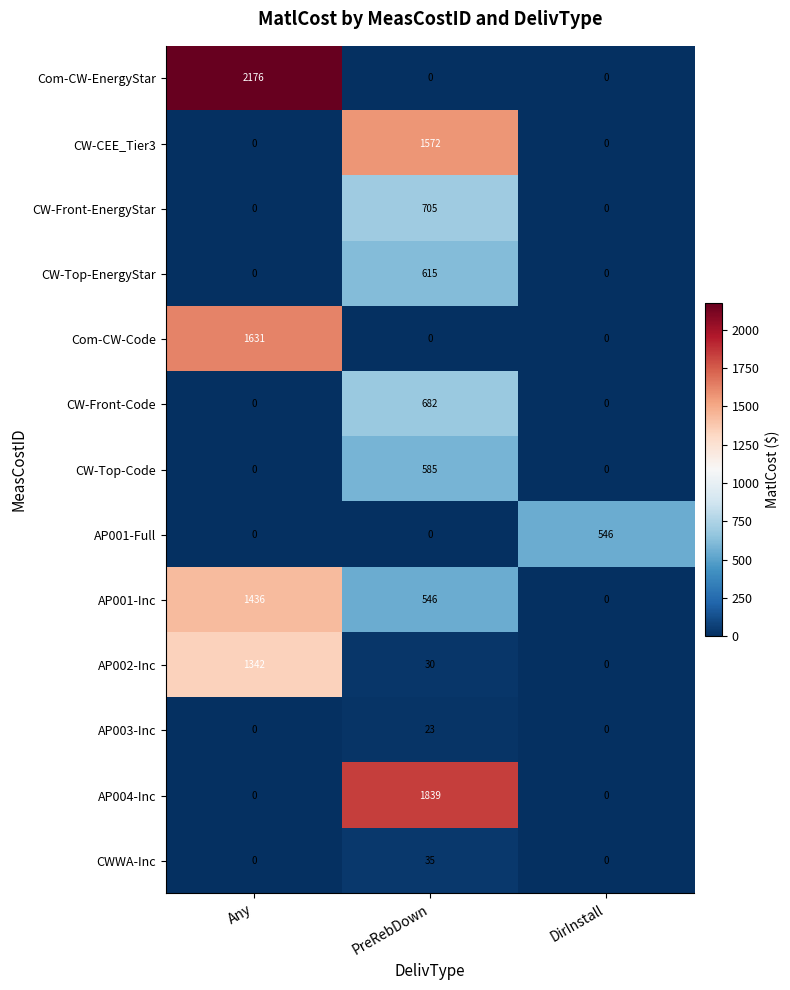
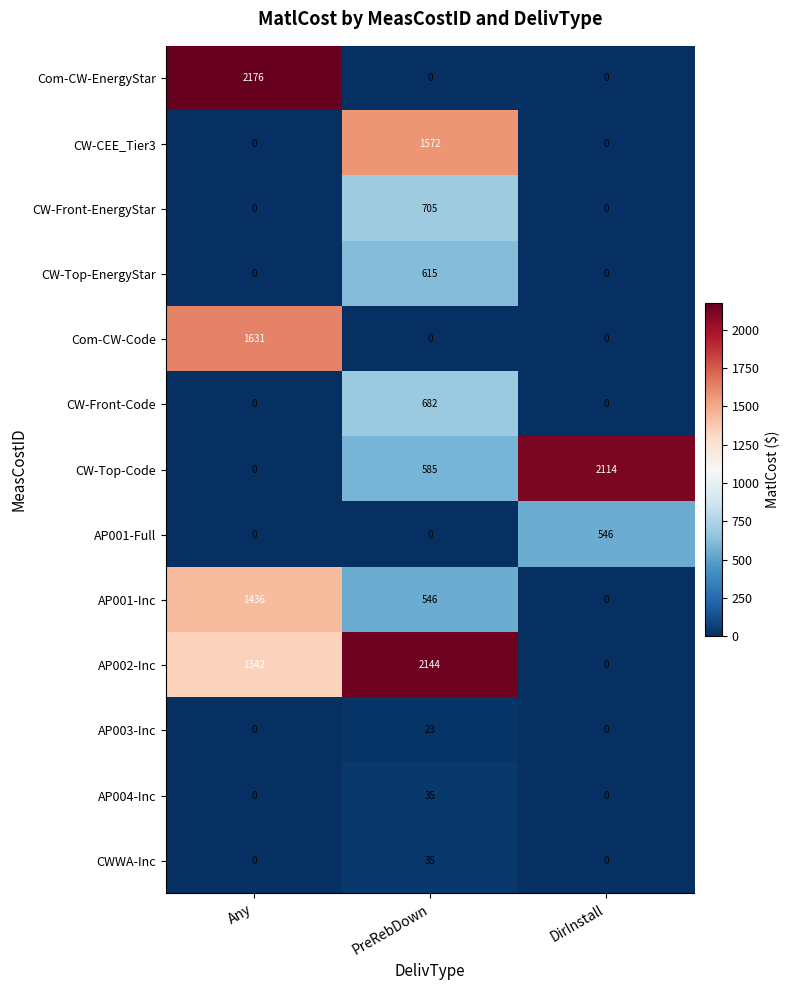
  {
    "Com-CW-EnergyStar": {
      "Any": 2176,
      "PreRebDown": 0,
      "DirInstall": 0
    },
    "CW-CEE_Tier3": {
      "Any": 0,
      "PreRebDown": 1572,
      "DirInstall": 0
    },
    "CW-Front-EnergyStar": {
      "Any": 0,
      "PreRebDown": 705,
      "DirInstall": 0
    },
    "CW-Top-EnergyStar": {
      "Any": 0,
      "PreRebDown": 615,
      "DirInstall": 0
    },
    "Com-CW-Code": {
      "Any": 1631,
      "PreRebDown": 0,
      "DirInstall": 0
    },
    "CW-Front-Code": {
      "Any": 0,
      "PreRebDown": 682,
      "DirInstall": 0
    },
    "CW-Top-Code": {
      "Any": 0,
      "PreRebDown": 585,
-     "DirInstall": 0
+     "DirInstall": 2114
    },
    "AP001-Full": {
      "Any": 0,
      "PreRebDown": 0,
      "DirInstall": 546
    },
    "AP001-Inc": {
      "Any": 1436,
      "PreRebDown": 546,
      "DirInstall": 0
    },
    "AP002-Inc": {
      "Any": 1342,
-     "PreRebDown": 30,
+     "PreRebDown": 2144,
      "DirInstall": 0
    },
    "AP003-Inc": {
      "Any": 0,
      "PreRebDown": 23,
      "DirInstall": 0
    },
    "AP004-Inc": {
      "Any": 0,
-     "PreRebDown": 1839,
+     "PreRebDown": 35,
      "DirInstall": 0
    },
    "CWWA-Inc": {
      "Any": 0,
      "PreRebDown": 35,
      "DirInstall": 0
    }
  }
